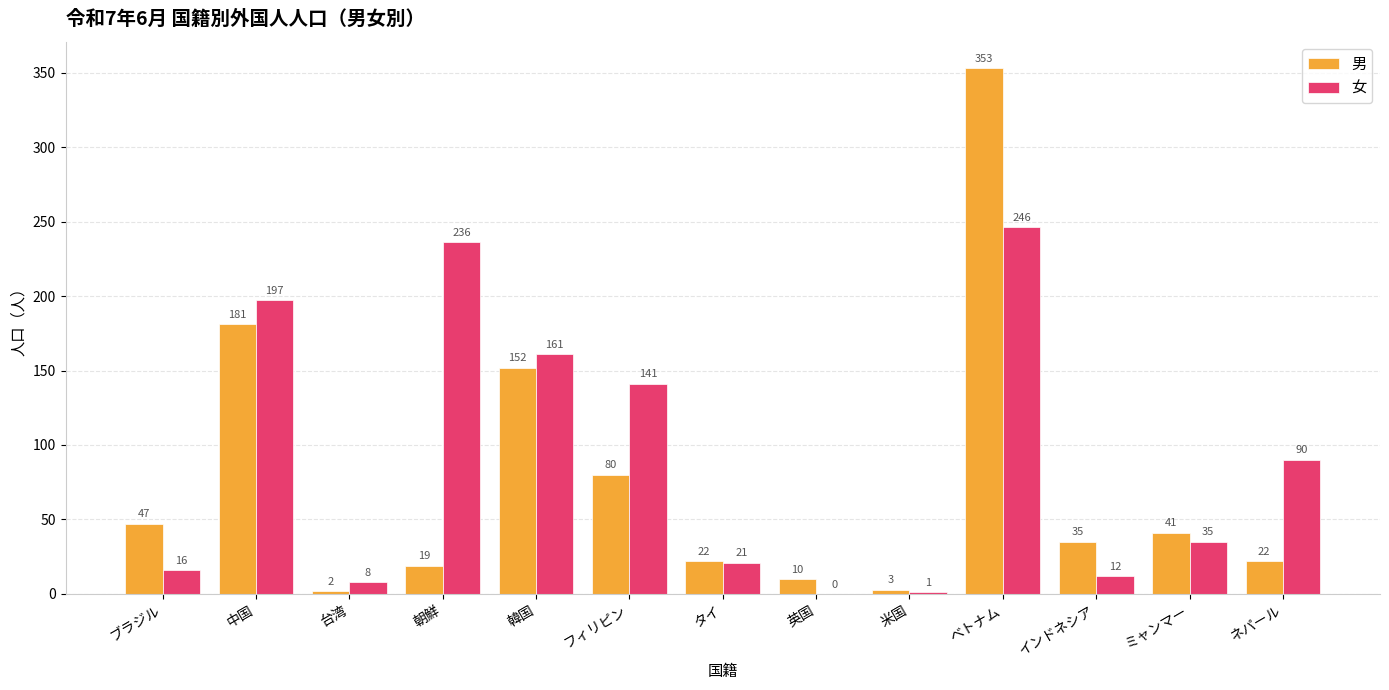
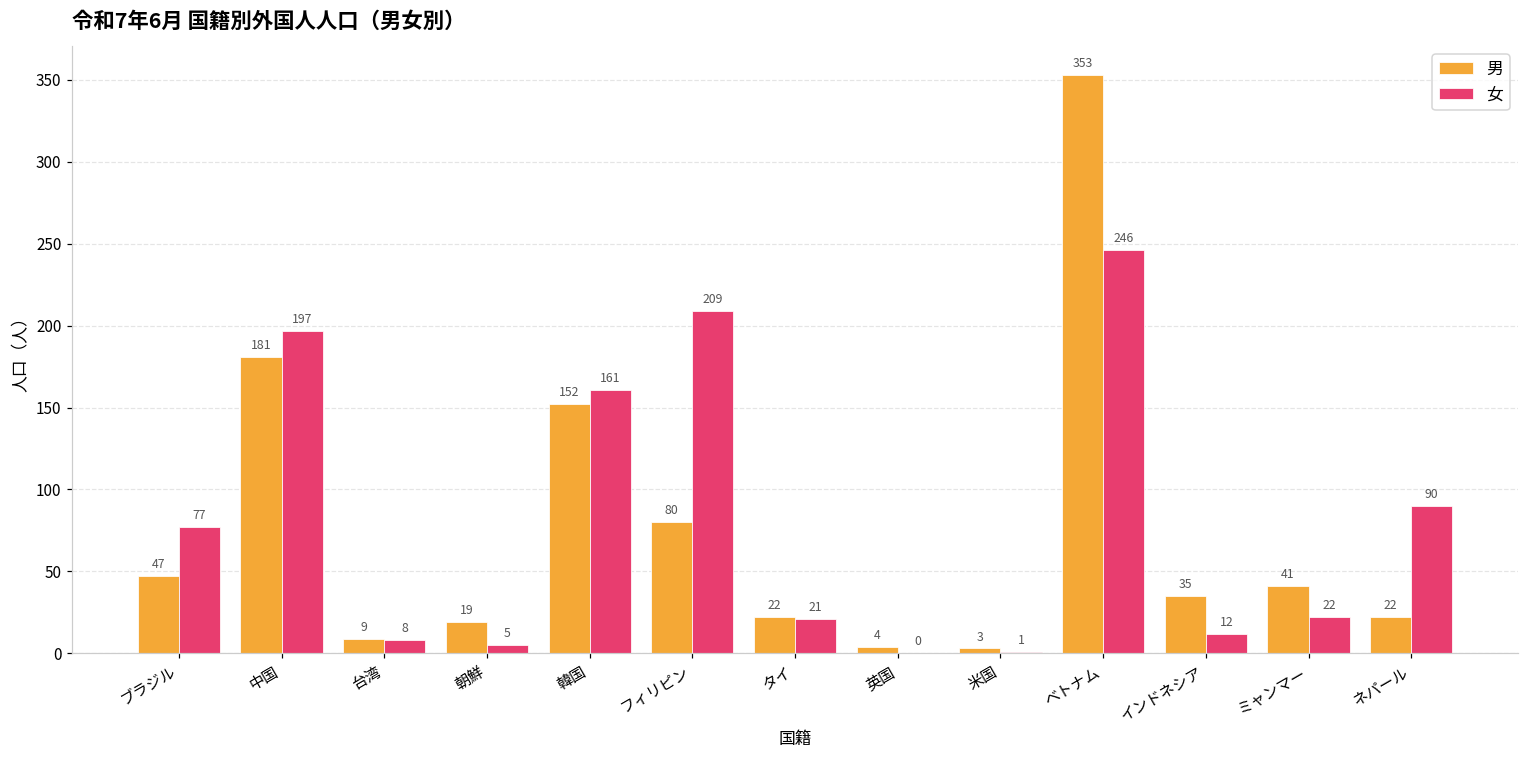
  {
    "男": {
      "ブラジル": 47,
      "中国": 181,
-     "台湾": 2,
+     "台湾": 9,
      "朝鮮": 19,
      "韓国": 152,
      "フィリピン": 80,
      "タイ": 22,
-     "英国": 10,
+     "英国": 4,
      "米国": 3,
      "ベトナム": 353,
      "インドネシア": 35,
      "ミャンマー": 41,
      "ネパール": 22
    },
    "女": {
-     "ブラジル": 16,
+     "ブラジル": 77,
      "中国": 197,
      "台湾": 8,
-     "朝鮮": 236,
+     "朝鮮": 5,
      "韓国": 161,
-     "フィリピン": 141,
+     "フィリピン": 209,
      "タイ": 21,
      "英国": 0,
      "米国": 1,
      "ベトナム": 246,
      "インドネシア": 12,
-     "ミャンマー": 35,
+     "ミャンマー": 22,
      "ネパール": 90
    }
  }
